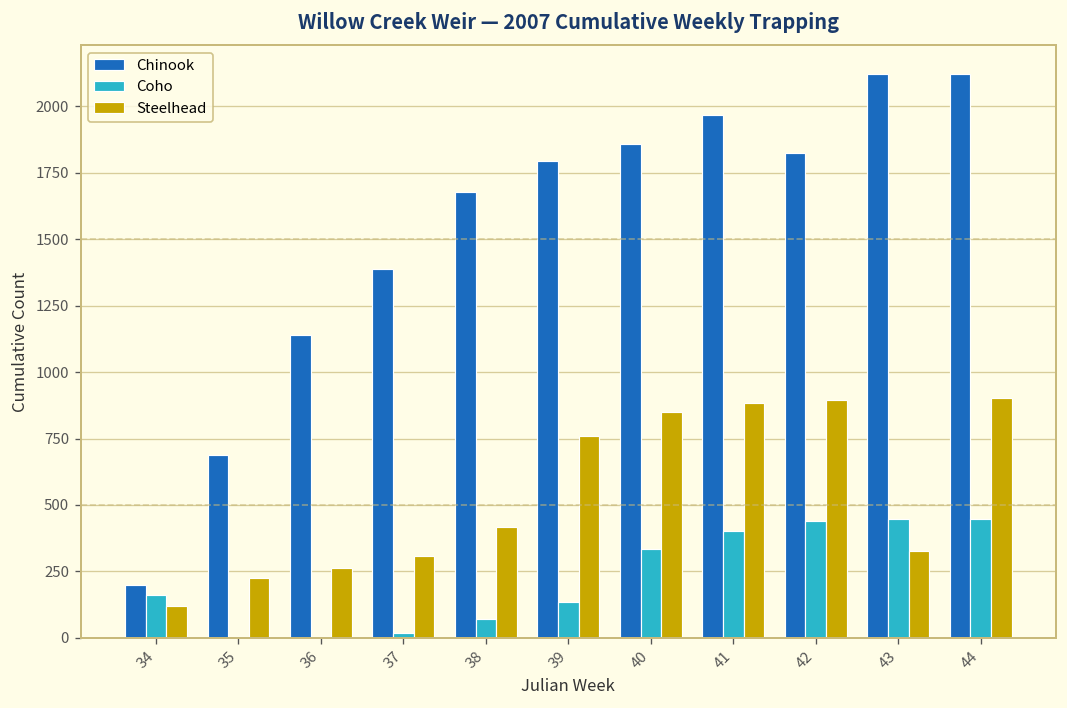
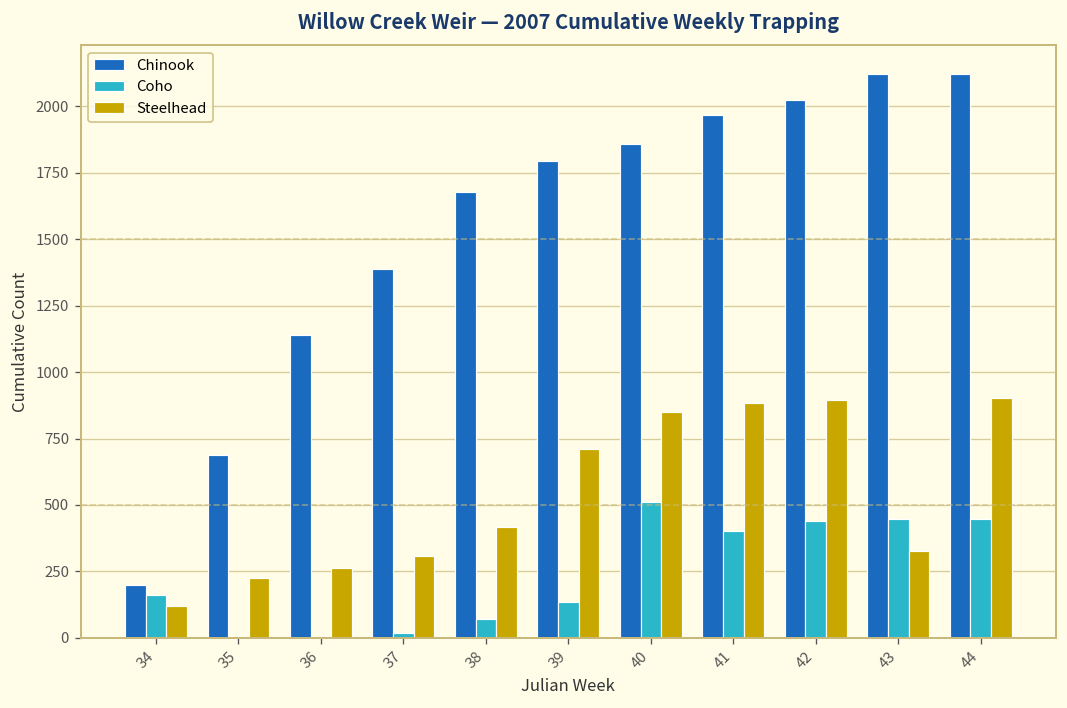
  {
    "Chinook": {
      "34": 200,
      "35": 690,
      "36": 1140,
      "37": 1390,
      "38": 1680,
      "39": 1790,
      "40": 1860,
      "41": 1970,
-     "42": 1820,
+     "42": 2020,
      "43": 2120,
      "44": 2120
    },
    "Coho": {
      "34": 160,
      "37": 20,
      "38": 70,
      "39": 130,
-     "40": 340,
+     "40": 510,
      "41": 400,
      "42": 440,
      "43": 450,
      "44": 450
    },
    "Steelhead": {
      "34": 120,
      "35": 230,
      "36": 260,
      "37": 310,
      "38": 420,
-     "39": 760,
+     "39": 710,
      "40": 850,
      "41": 880,
      "42": 900,
      "43": 330,
      "44": 900
    }
  }
